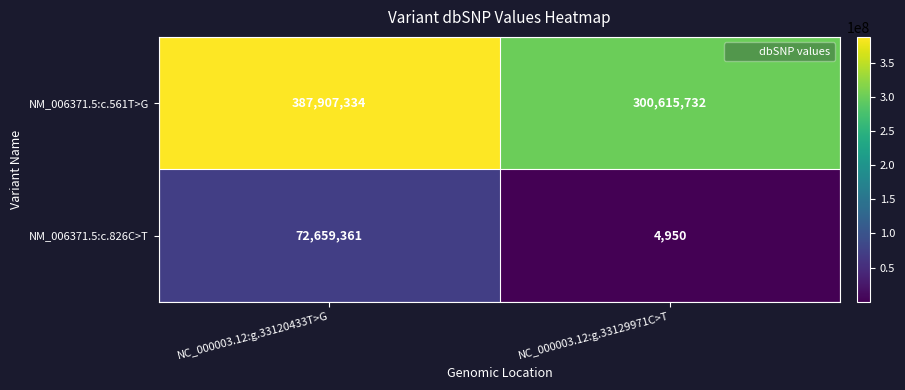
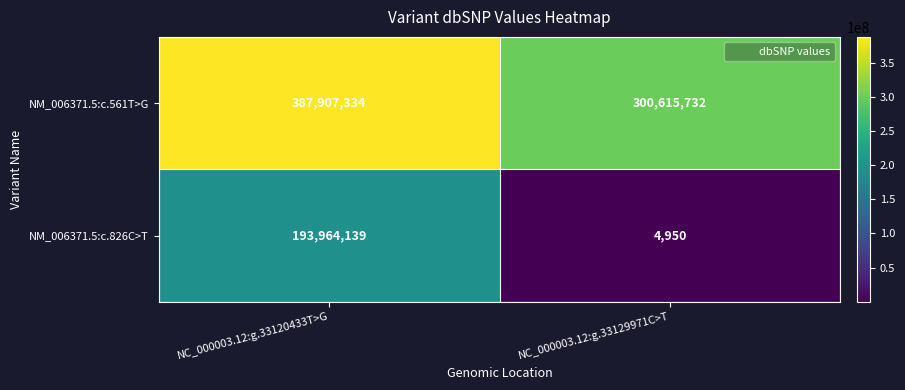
  {
    "NM_006371.5:c.561T>G": {
      "NC_000003.12:g.33120433T>G": "387,907,334",
      "NC_000003.12:g.33129971C>T": "300,615,732"
    },
    "NM_006371.5:c.826C>T": {
-     "NC_000003.12:g.33120433T>G": "72,659,361",
+     "NC_000003.12:g.33120433T>G": "193,964,139",
      "NC_000003.12:g.33129971C>T": "4,950"
    }
  }
